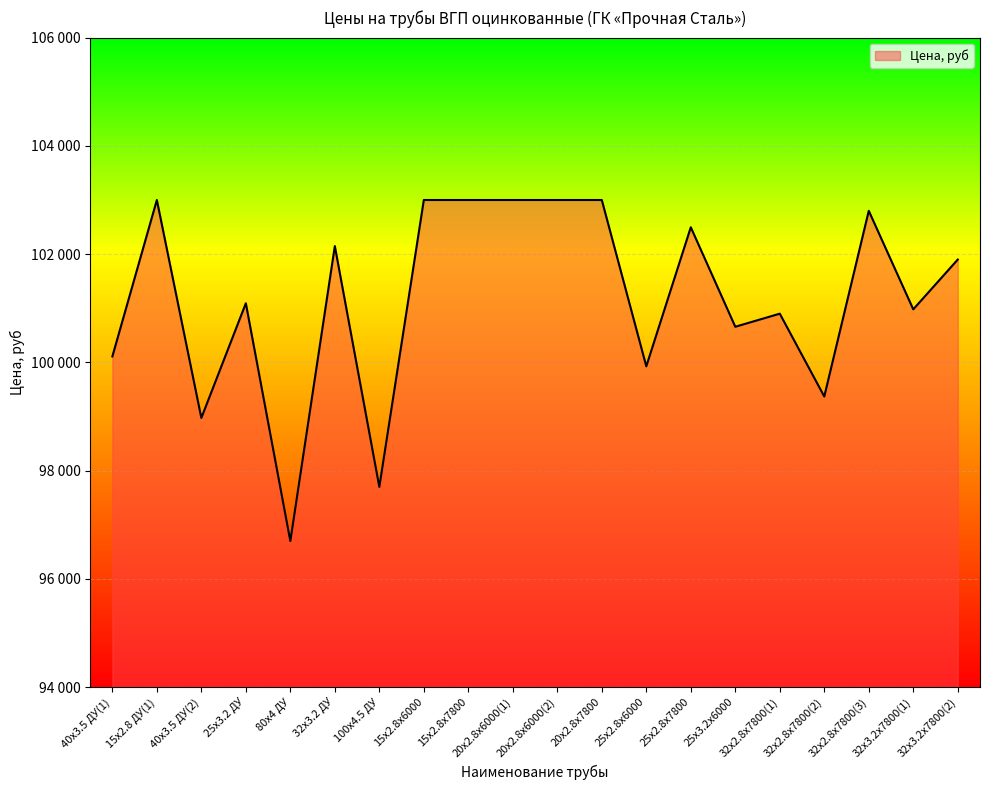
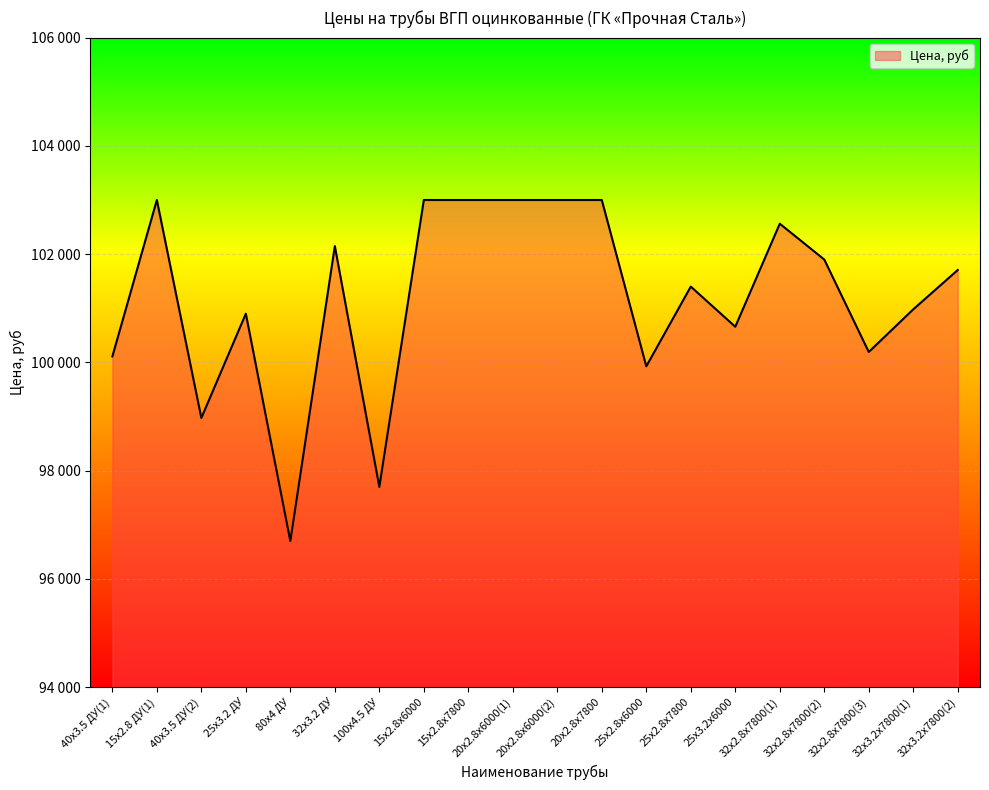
  {
    "40x3.5 ДУ(1)": 100100,
    "15x2.8 ДУ(1)": 103000,
    "40x3.5 ДУ(2)": 99000,
-   "25x3.2 ДУ": 101100,
+   "25x3.2 ДУ": 100900,
    "80x4 ДУ": 96700,
    "32x3.2 ДУ": 102100,
    "100x4.5 ДУ": 97700,
    "15x2.8x6000": 103000,
    "15x2.8x7800": 103000,
    "20x2.8x6000(1)": 103000,
    "20x2.8x6000(2)": 103000,
    "20x2.8x7800": 103000,
    "25x2.8x6000": 99900,
-   "25x2.8x7800": 102500,
+   "25x2.8x7800": 101400,
    "25x3.2x6000": 100700,
-   "32x2.8x7800(1)": 100900,
-   "32x2.8x7800(2)": 99400,
-   "32x2.8x7800(3)": 102800,
+   "32x2.8x7800(1)": 102600,
+   "32x2.8x7800(2)": 101900,
+   "32x2.8x7800(3)": 100200,
    "32x3.2x7800(1)": 101000,
-   "32x3.2x7800(2)": 101900
+   "32x3.2x7800(2)": 101700
  }
